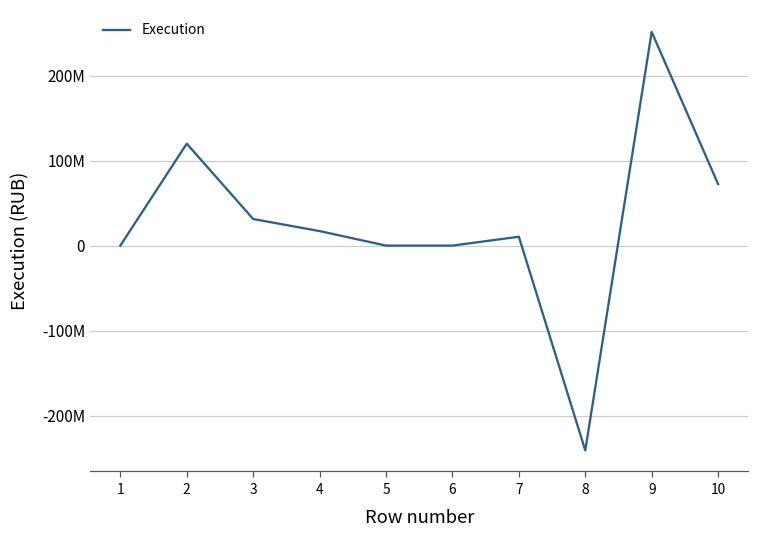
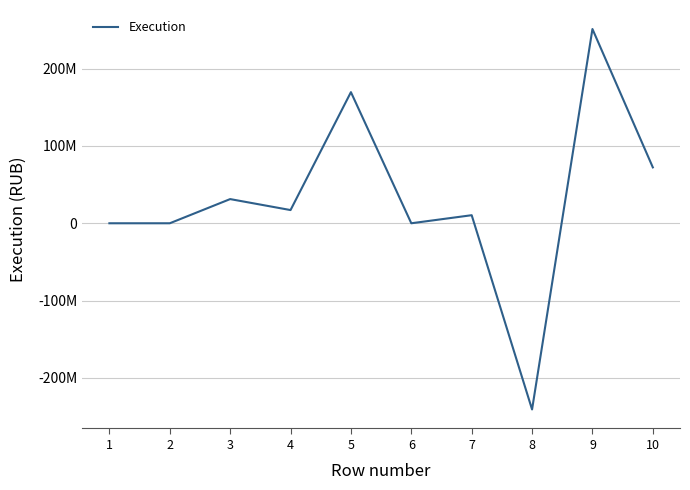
  {
    "1": 0,
-   "2": 120000000,
+   "2": 0,
    "3": 30000000,
    "4": 20000000,
-   "5": 0,
+   "5": 170000000,
    "6": 0,
    "7": 10000000,
    "8": -240000000,
    "9": 250000000,
    "10": 70000000
  }
